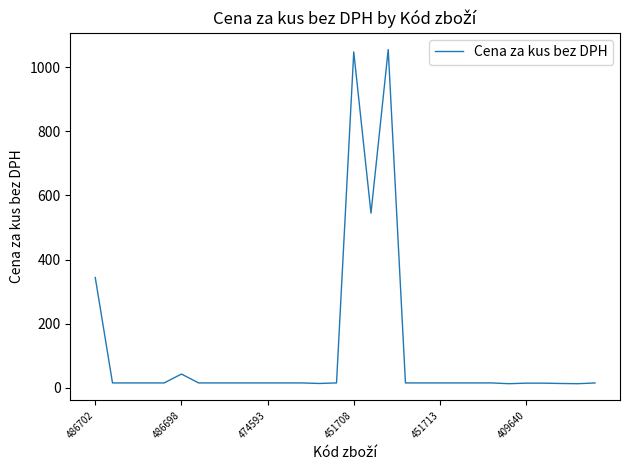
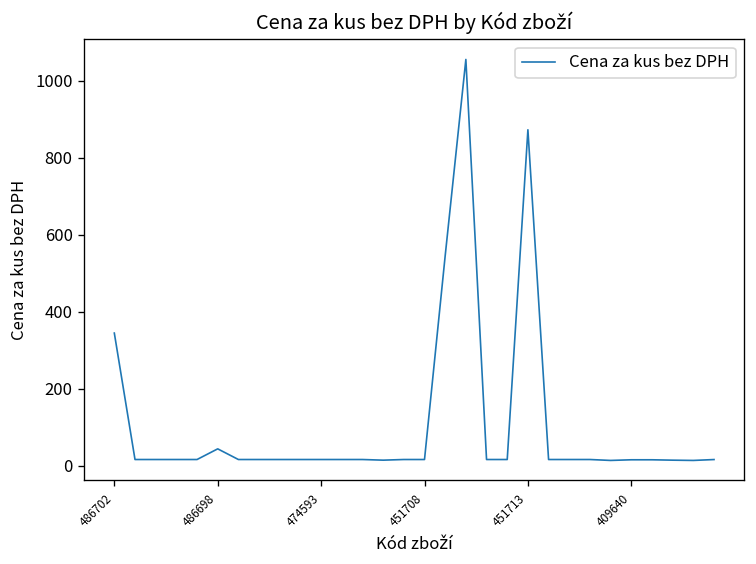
  {
    "486702": 340,
    "486698": 40,
    "474593": 20,
-   "451708": 1050,
-   "451713": 20,
+   "451708": 20,
+   "451713": 870,
    "409640": 10
  }
